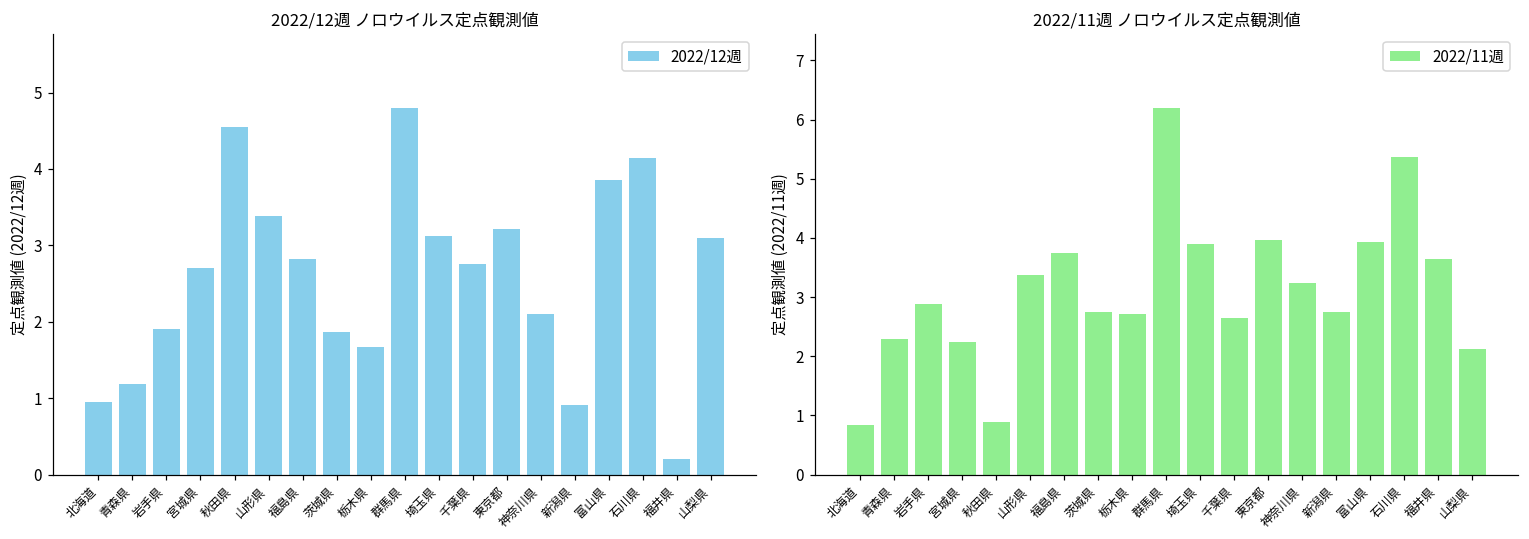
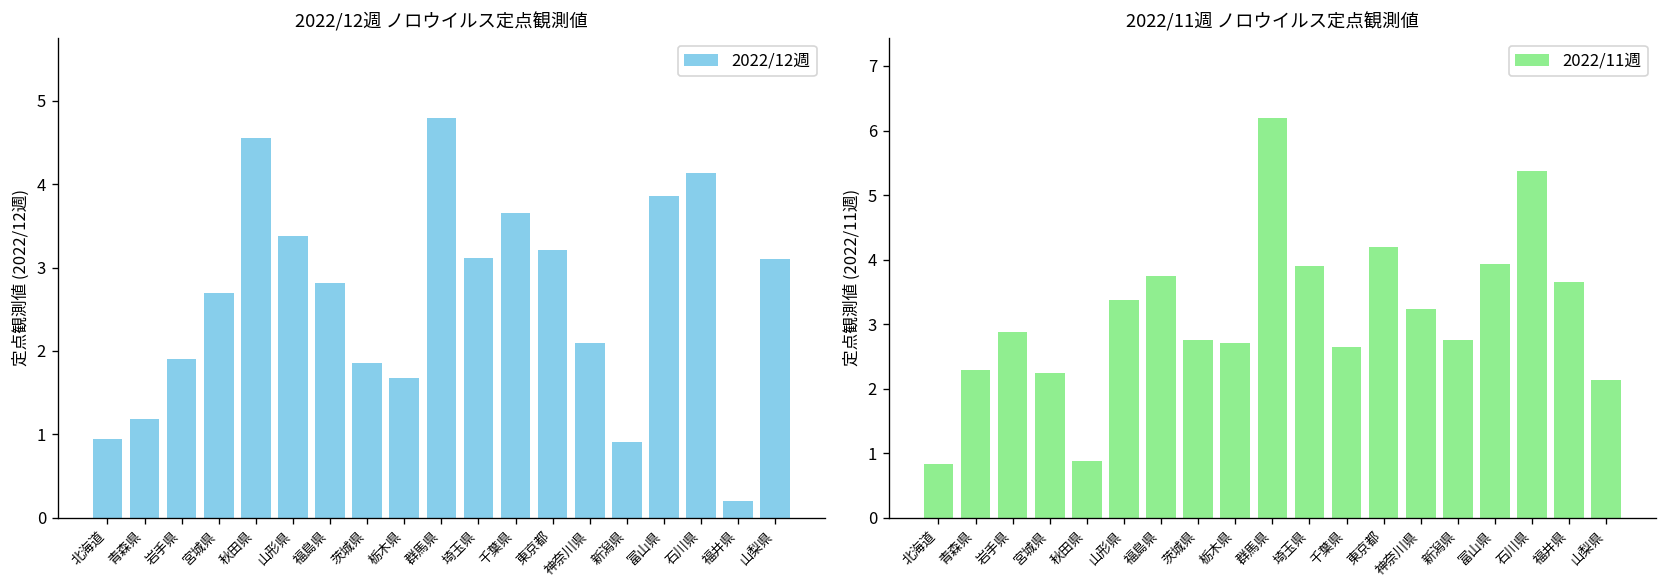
  {
    "2022/12週 ノロウイルス定点観測値": {
      "北海道": 1.0,
      "青森県": 1.2,
      "岩手県": 1.9,
      "宮城県": 2.7,
      "秋田県": 4.6,
      "山形県": 3.4,
      "福島県": 2.8,
      "茨城県": 1.9,
      "栃木県": 1.7,
      "群馬県": 4.8,
      "埼玉県": 3.1,
-     "千葉県": 2.8,
+     "千葉県": 3.7,
      "東京都": 3.2,
      "神奈川県": 2.1,
      "新潟県": 0.9,
      "富山県": 3.9,
      "石川県": 4.1,
      "福井県": 0.2,
      "山梨県": 3.1
    },
    "2022/11週 ノロウイルス定点観測値": {
      "北海道": 0.8,
      "青森県": 2.3,
      "岩手県": 2.9,
      "宮城県": 2.2,
      "秋田県": 0.9,
      "山形県": 3.4,
      "福島県": 3.7,
      "茨城県": 2.8,
      "栃木県": 2.7,
      "群馬県": 6.2,
      "埼玉県": 3.9,
      "千葉県": 2.6,
-     "東京都": 4.0,
+     "東京都": 4.2,
      "神奈川県": 3.2,
      "新潟県": 2.8,
      "富山県": 3.9,
      "石川県": 5.4,
      "福井県": 3.7,
      "山梨県": 2.1
    }
  }
